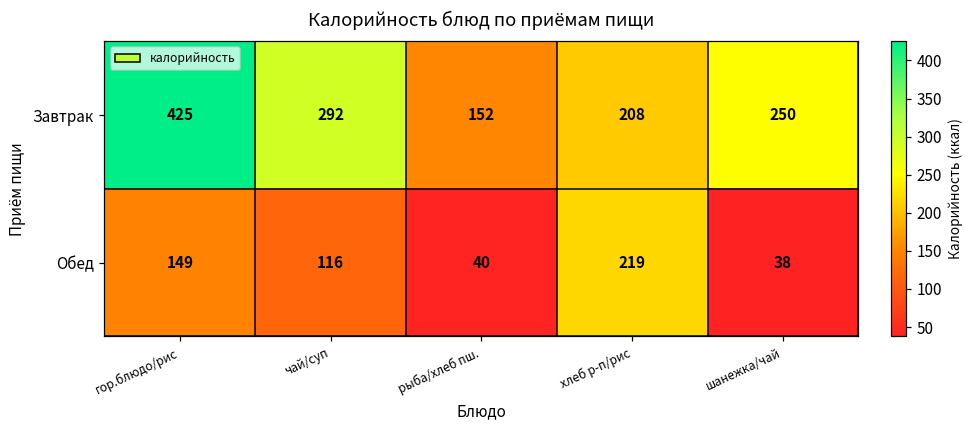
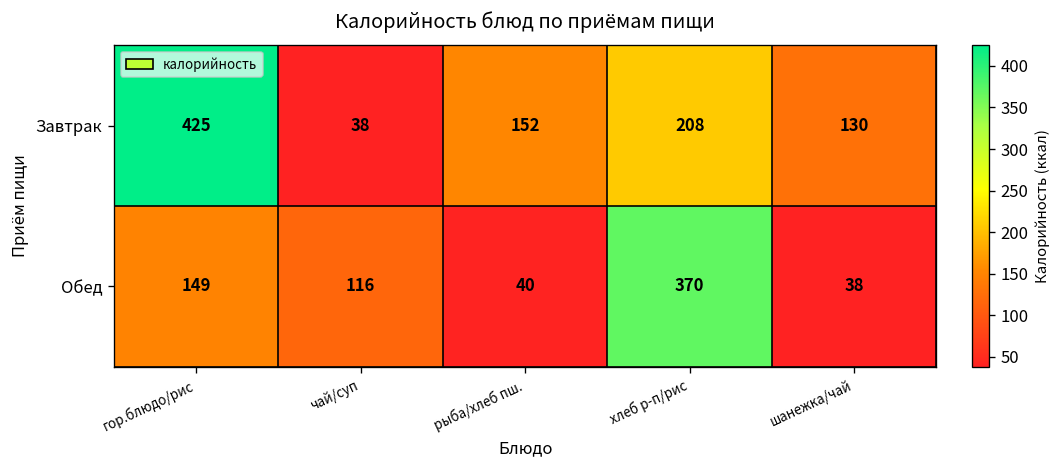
  {
    "Завтрак": {
      "гор.блюдо/рис": 425,
-     "чай/суп": 292,
+     "чай/суп": 38,
      "рыба/хлеб пш.": 152,
      "хлеб р-п/рис": 208,
-     "шанежка/чай": 250
+     "шанежка/чай": 130
    },
    "Обед": {
      "гор.блюдо/рис": 149,
      "чай/суп": 116,
      "рыба/хлеб пш.": 40,
-     "хлеб р-п/рис": 219,
+     "хлеб р-п/рис": 370,
      "шанежка/чай": 38
    }
  }
